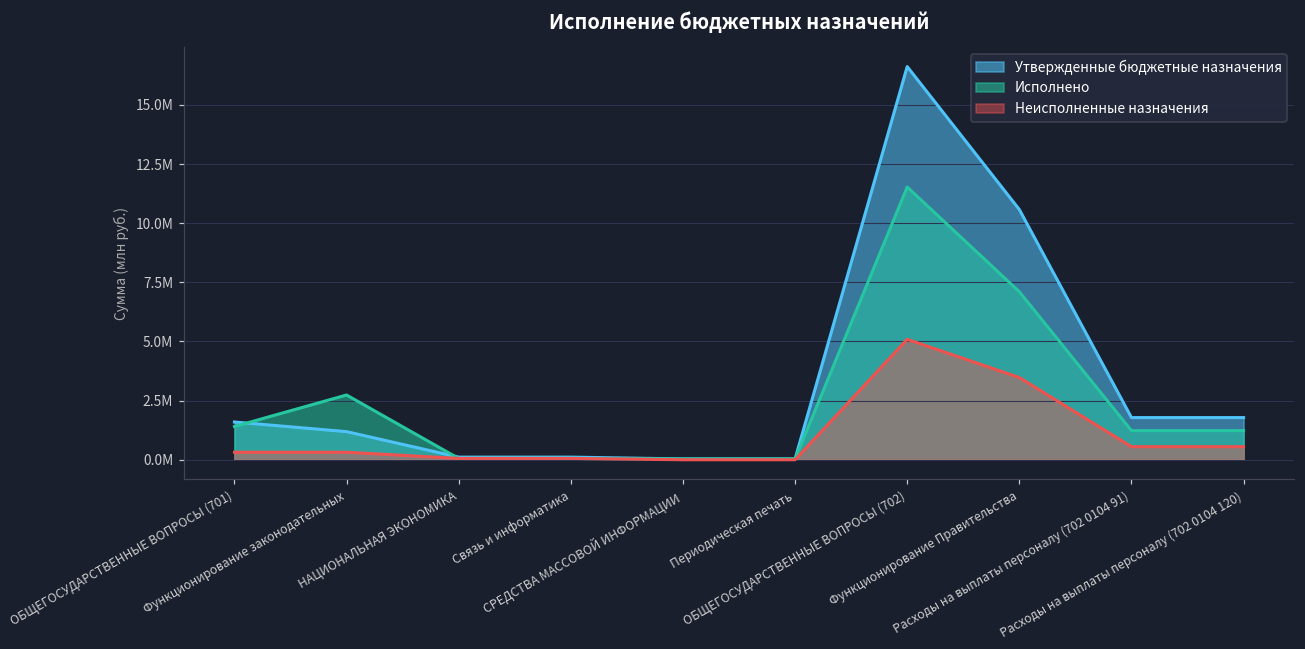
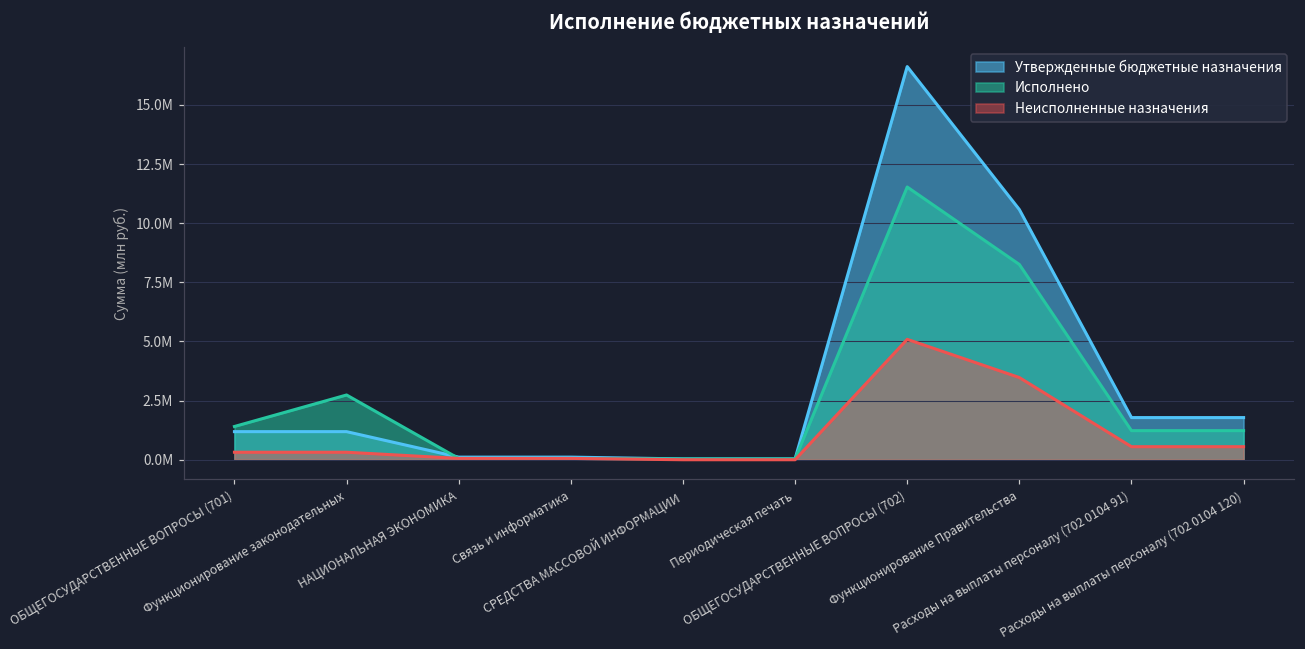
  {
    "Утвержденные бюджетные назначения": {
-     "ОБЩЕГОСУДАРСТВЕННЫЕ ВОПРОСЫ (701)": 1600000,
+     "ОБЩЕГОСУДАРСТВЕННЫЕ ВОПРОСЫ (701)": 1200000,
      "Функционирование законодательных": 1200000,
      "ОБЩЕГОСУДАРСТВЕННЫЕ ВОПРОСЫ (702)": 16600000,
      "Функционирование Правительства": 10600000,
      "Расходы на выплаты персоналу (702 0104 91)": 1800000,
      "Расходы на выплаты персоналу (702 0104 120)": 1800000
    },
    "Исполнено": {
      "ОБЩЕГОСУДАРСТВЕННЫЕ ВОПРОСЫ (701)": 1400000,
      "Функционирование законодательных": 2700000,
      "ОБЩЕГОСУДАРСТВЕННЫЕ ВОПРОСЫ (702)": 11500000,
-     "Функционирование Правительства": 7100000,
+     "Функционирование Правительства": 8300000,
      "Расходы на выплаты персоналу (702 0104 91)": 1200000,
      "Расходы на выплаты персоналу (702 0104 120)": 1200000
    },
    "Неисполненные назначения": {
      "ОБЩЕГОСУДАРСТВЕННЫЕ ВОПРОСЫ (701)": 300000,
      "Функционирование законодательных": 300000,
      "ОБЩЕГОСУДАРСТВЕННЫЕ ВОПРОСЫ (702)": 5100000,
      "Функционирование Правительства": 3500000,
      "Расходы на выплаты персоналу (702 0104 91)": 600000,
      "Расходы на выплаты персоналу (702 0104 120)": 600000
    }
  }
